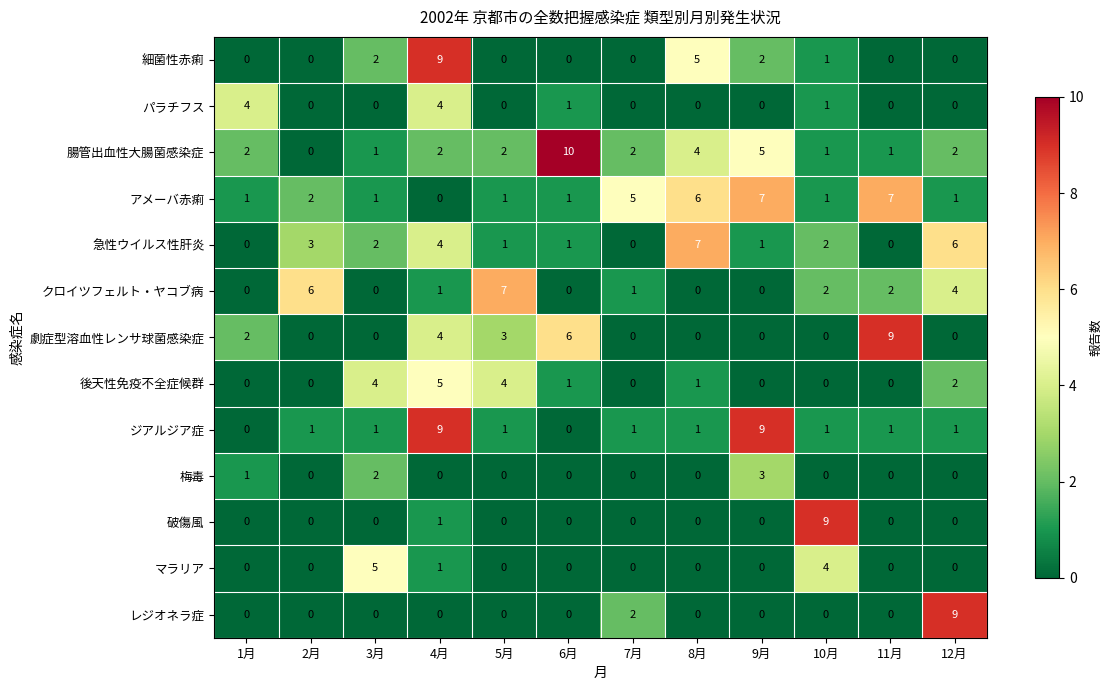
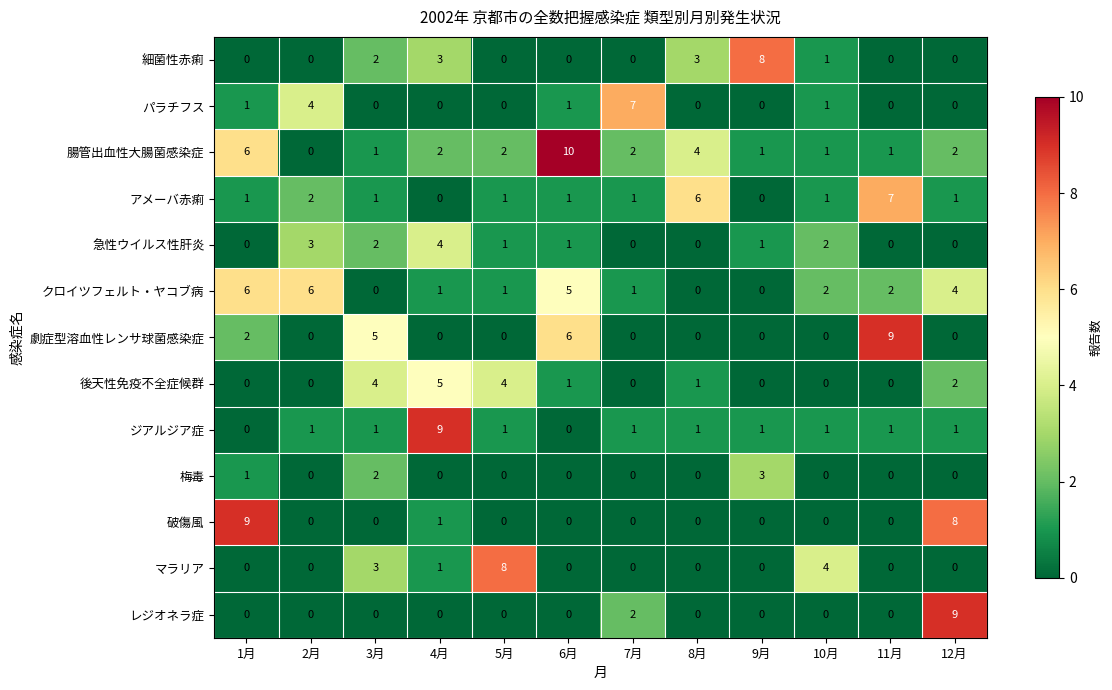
  {
    "細菌性赤痢": {
      "1月": 0,
      "2月": 0,
      "3月": 2,
-     "4月": 9,
+     "4月": 3,
      "5月": 0,
      "6月": 0,
      "7月": 0,
-     "8月": 5,
-     "9月": 2,
+     "8月": 3,
+     "9月": 8,
      "10月": 1,
      "11月": 0,
      "12月": 0
    },
    "パラチフス": {
-     "1月": 4,
-     "2月": 0,
+     "1月": 1,
+     "2月": 4,
      "3月": 0,
-     "4月": 4,
+     "4月": 0,
      "5月": 0,
      "6月": 1,
-     "7月": 0,
+     "7月": 7,
      "8月": 0,
      "9月": 0,
      "10月": 1,
      "11月": 0,
      "12月": 0
    },
    "腸管出血性大腸菌感染症": {
-     "1月": 2,
+     "1月": 6,
      "2月": 0,
      "3月": 1,
      "4月": 2,
      "5月": 2,
      "6月": 10,
      "7月": 2,
      "8月": 4,
-     "9月": 5,
+     "9月": 1,
      "10月": 1,
      "11月": 1,
      "12月": 2
    },
    "アメーバ赤痢": {
      "1月": 1,
      "2月": 2,
      "3月": 1,
      "4月": 0,
      "5月": 1,
      "6月": 1,
-     "7月": 5,
+     "7月": 1,
      "8月": 6,
-     "9月": 7,
+     "9月": 0,
      "10月": 1,
      "11月": 7,
      "12月": 1
    },
    "急性ウイルス性肝炎": {
      "1月": 0,
      "2月": 3,
      "3月": 2,
      "4月": 4,
      "5月": 1,
      "6月": 1,
      "7月": 0,
-     "8月": 7,
+     "8月": 0,
      "9月": 1,
      "10月": 2,
      "11月": 0,
-     "12月": 6
+     "12月": 0
    },
    "クロイツフェルト・ヤコブ病": {
-     "1月": 0,
+     "1月": 6,
      "2月": 6,
      "3月": 0,
      "4月": 1,
-     "5月": 7,
-     "6月": 0,
+     "5月": 1,
+     "6月": 5,
      "7月": 1,
      "8月": 0,
      "9月": 0,
      "10月": 2,
      "11月": 2,
      "12月": 4
    },
    "劇症型溶血性レンサ球菌感染症": {
      "1月": 2,
      "2月": 0,
-     "3月": 0,
-     "4月": 4,
-     "5月": 3,
+     "3月": 5,
+     "4月": 0,
+     "5月": 0,
      "6月": 6,
      "7月": 0,
      "8月": 0,
      "9月": 0,
      "10月": 0,
      "11月": 9,
      "12月": 0
    },
    "後天性免疫不全症候群": {
      "1月": 0,
      "2月": 0,
      "3月": 4,
      "4月": 5,
      "5月": 4,
      "6月": 1,
      "7月": 0,
      "8月": 1,
      "9月": 0,
      "10月": 0,
      "11月": 0,
      "12月": 2
    },
    "ジアルジア症": {
      "1月": 0,
      "2月": 1,
      "3月": 1,
      "4月": 9,
      "5月": 1,
      "6月": 0,
      "7月": 1,
      "8月": 1,
-     "9月": 9,
+     "9月": 1,
      "10月": 1,
      "11月": 1,
      "12月": 1
    },
    "梅毒": {
      "1月": 1,
      "2月": 0,
      "3月": 2,
      "4月": 0,
      "5月": 0,
      "6月": 0,
      "7月": 0,
      "8月": 0,
      "9月": 3,
      "10月": 0,
      "11月": 0,
      "12月": 0
    },
    "破傷風": {
-     "1月": 0,
+     "1月": 9,
      "2月": 0,
      "3月": 0,
      "4月": 1,
      "5月": 0,
      "6月": 0,
      "7月": 0,
      "8月": 0,
      "9月": 0,
-     "10月": 9,
+     "10月": 0,
      "11月": 0,
-     "12月": 0
+     "12月": 8
    },
    "マラリア": {
      "1月": 0,
      "2月": 0,
-     "3月": 5,
+     "3月": 3,
      "4月": 1,
-     "5月": 0,
+     "5月": 8,
      "6月": 0,
      "7月": 0,
      "8月": 0,
      "9月": 0,
      "10月": 4,
      "11月": 0,
      "12月": 0
    },
    "レジオネラ症": {
      "1月": 0,
      "2月": 0,
      "3月": 0,
      "4月": 0,
      "5月": 0,
      "6月": 0,
      "7月": 2,
      "8月": 0,
      "9月": 0,
      "10月": 0,
      "11月": 0,
      "12月": 9
    }
  }
